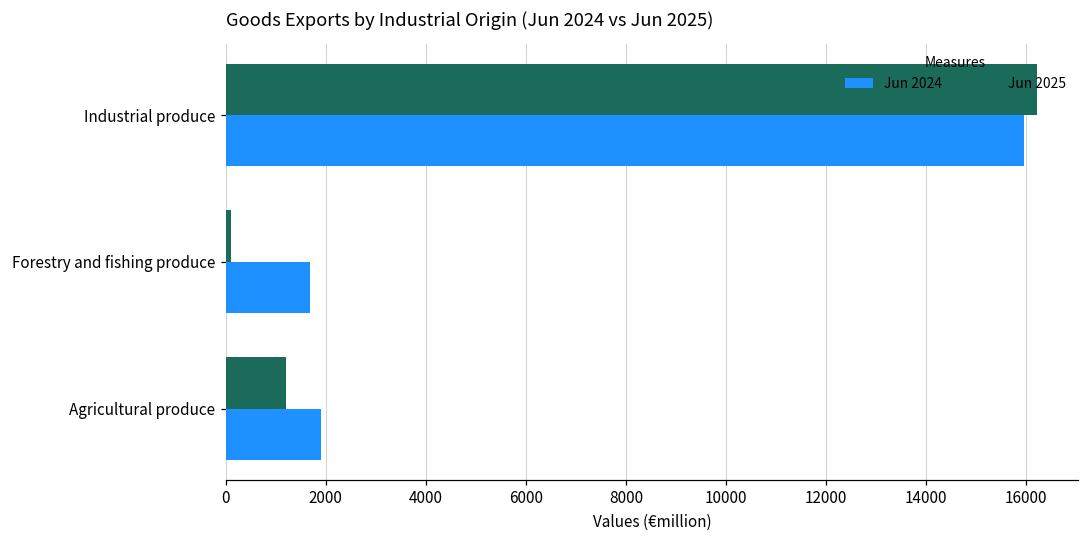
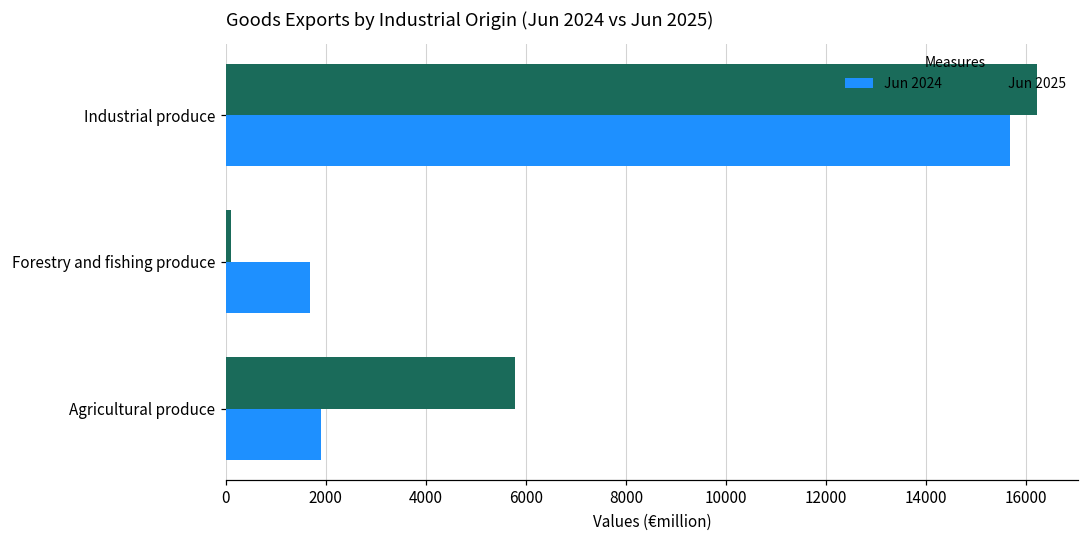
  {
    "Jun 2024": {
-     "Industrial produce": 16000,
+     "Industrial produce": 15700,
      "Forestry and fishing produce": 1700,
      "Agricultural produce": 1900
    },
    "Jun 2025": {
      "Industrial produce": 16200,
      "Forestry and fishing produce": 100,
-     "Agricultural produce": 1200
+     "Agricultural produce": 5800
    }
  }
